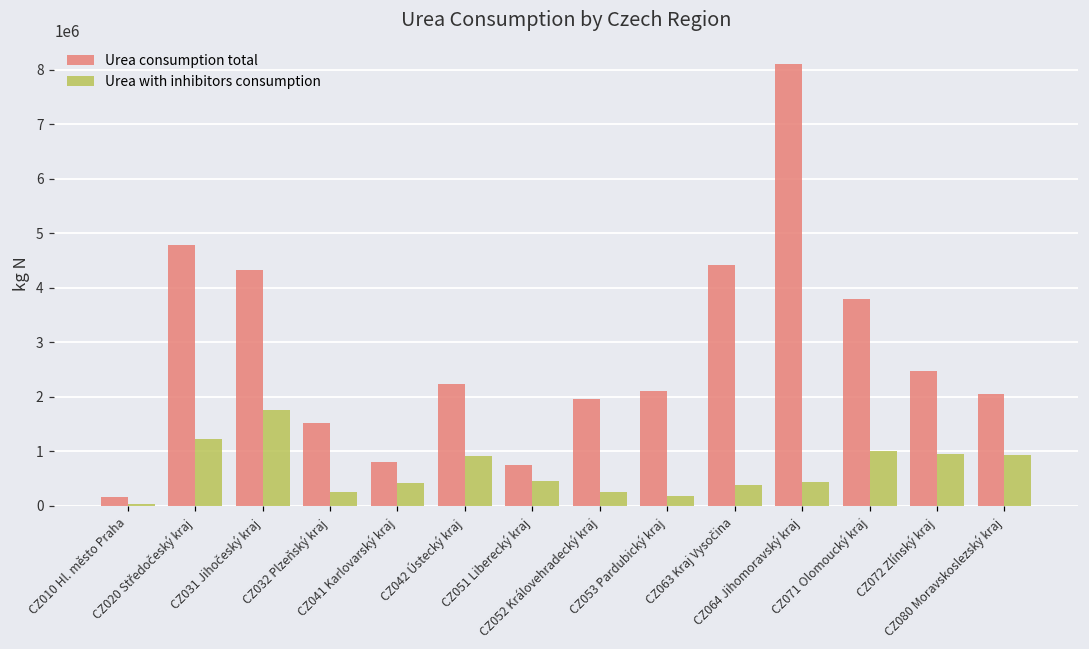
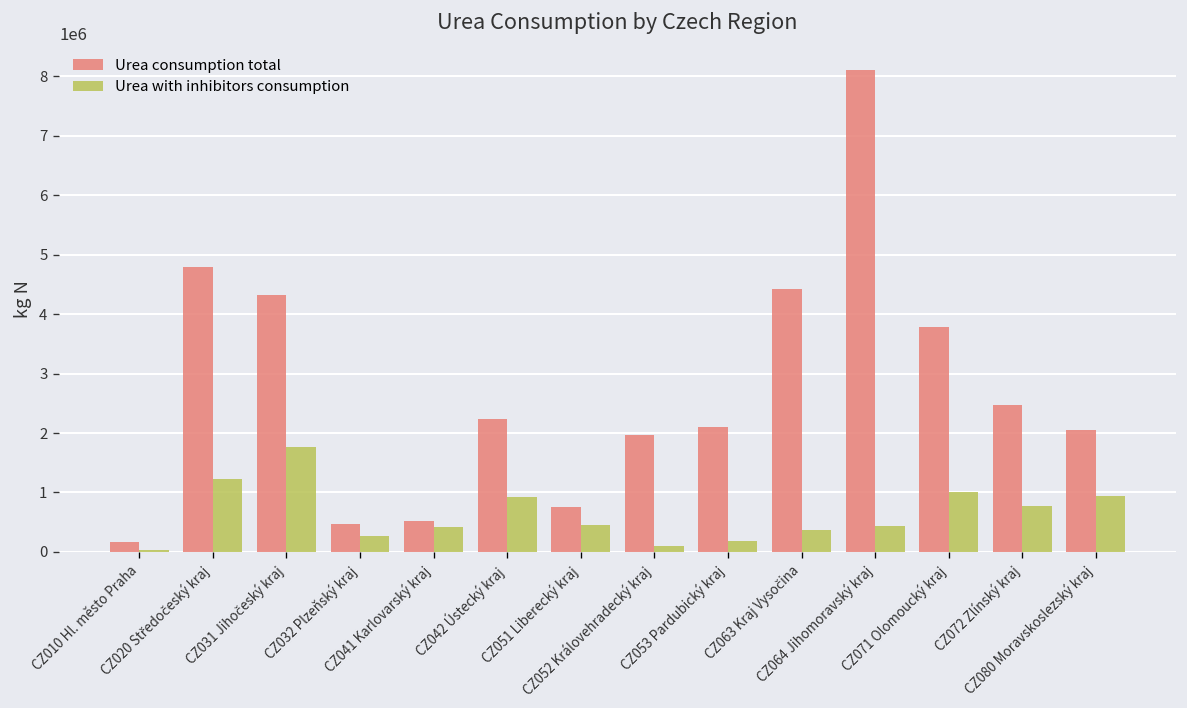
  {
    "Urea consumption total": {
      "CZ010 Hl. město Praha": 200000,
      "CZ020 Středočeský kraj": 4800000,
      "CZ031 Jihočeský kraj": 4300000,
-     "CZ032 Plzeňský kraj": 1500000,
-     "CZ041 Karlovarský kraj": 800000,
+     "CZ032 Plzeňský kraj": 500000,
+     "CZ041 Karlovarský kraj": 500000,
      "CZ042 Ústecký kraj": 2200000,
      "CZ051 Liberecký kraj": 800000,
      "CZ052 Královehradecký kraj": 2000000,
      "CZ053 Pardubický kraj": 2100000,
      "CZ063 Kraj Vysočina": 4400000,
      "CZ064 Jihomoravský kraj": 8100000,
      "CZ071 Olomoucký kraj": 3800000,
      "CZ072 Zlínský kraj": 2500000,
      "CZ080 Moravskoslezský kraj": 2000000
    },
    "Urea with inhibitors consumption": {
      "CZ020 Středočeský kraj": 1200000,
      "CZ031 Jihočeský kraj": 1800000,
      "CZ032 Plzeňský kraj": 300000,
      "CZ041 Karlovarský kraj": 400000,
      "CZ042 Ústecký kraj": 900000,
      "CZ051 Liberecký kraj": 500000,
-     "CZ052 Královehradecký kraj": 300000,
+     "CZ052 Královehradecký kraj": 100000,
      "CZ053 Pardubický kraj": 200000,
      "CZ063 Kraj Vysočina": 400000,
      "CZ064 Jihomoravský kraj": 400000,
      "CZ071 Olomoucký kraj": 1000000,
-     "CZ072 Zlínský kraj": 1000000,
+     "CZ072 Zlínský kraj": 800000,
      "CZ080 Moravskoslezský kraj": 900000
    }
  }
